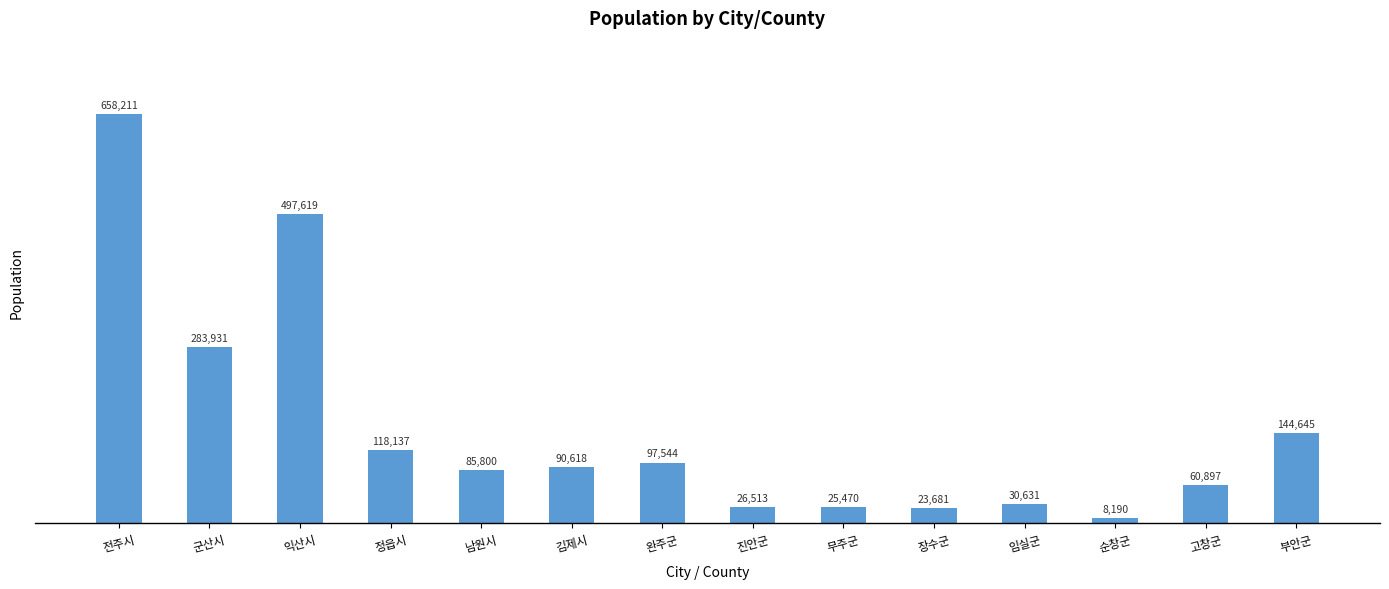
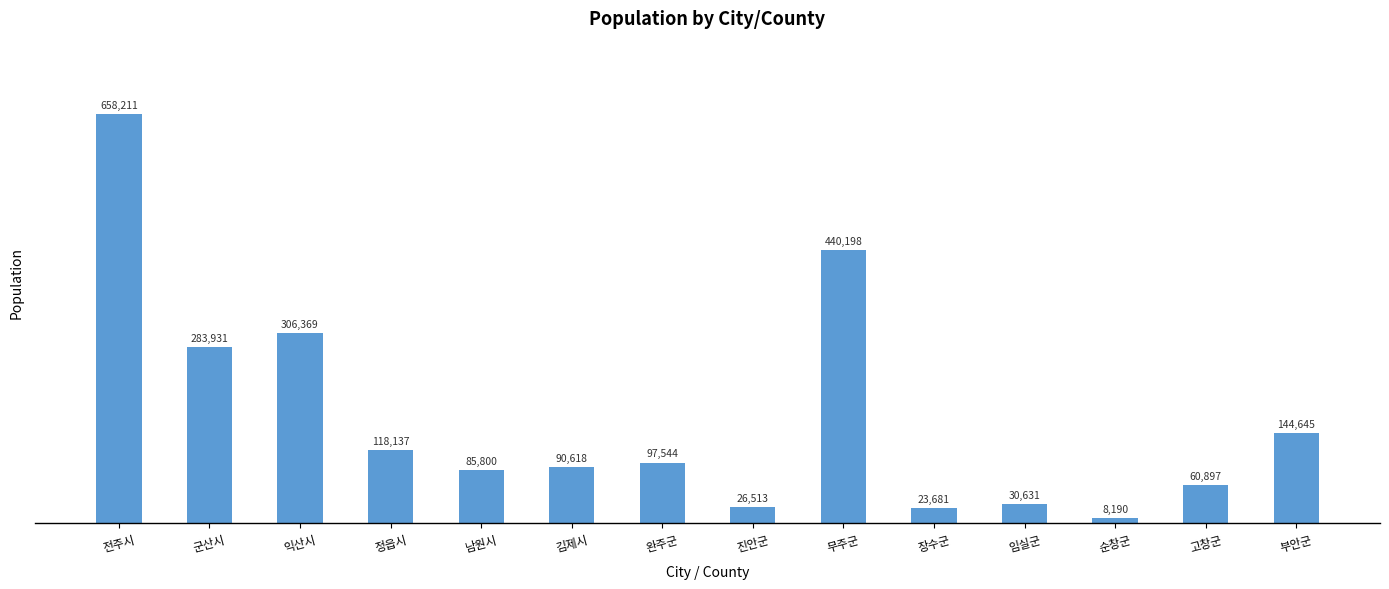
  {
    "전주시": "658,211",
    "군산시": "283,931",
-   "익산시": "497,619",
+   "익산시": "306,369",
    "정읍시": "118,137",
    "남원시": "85,800",
    "김제시": "90,618",
    "완주군": "97,544",
    "진안군": "26,513",
-   "무주군": "25,470",
+   "무주군": "440,198",
    "장수군": "23,681",
    "임실군": "30,631",
    "순창군": "8,190",
    "고창군": "60,897",
    "부안군": "144,645"
  }
